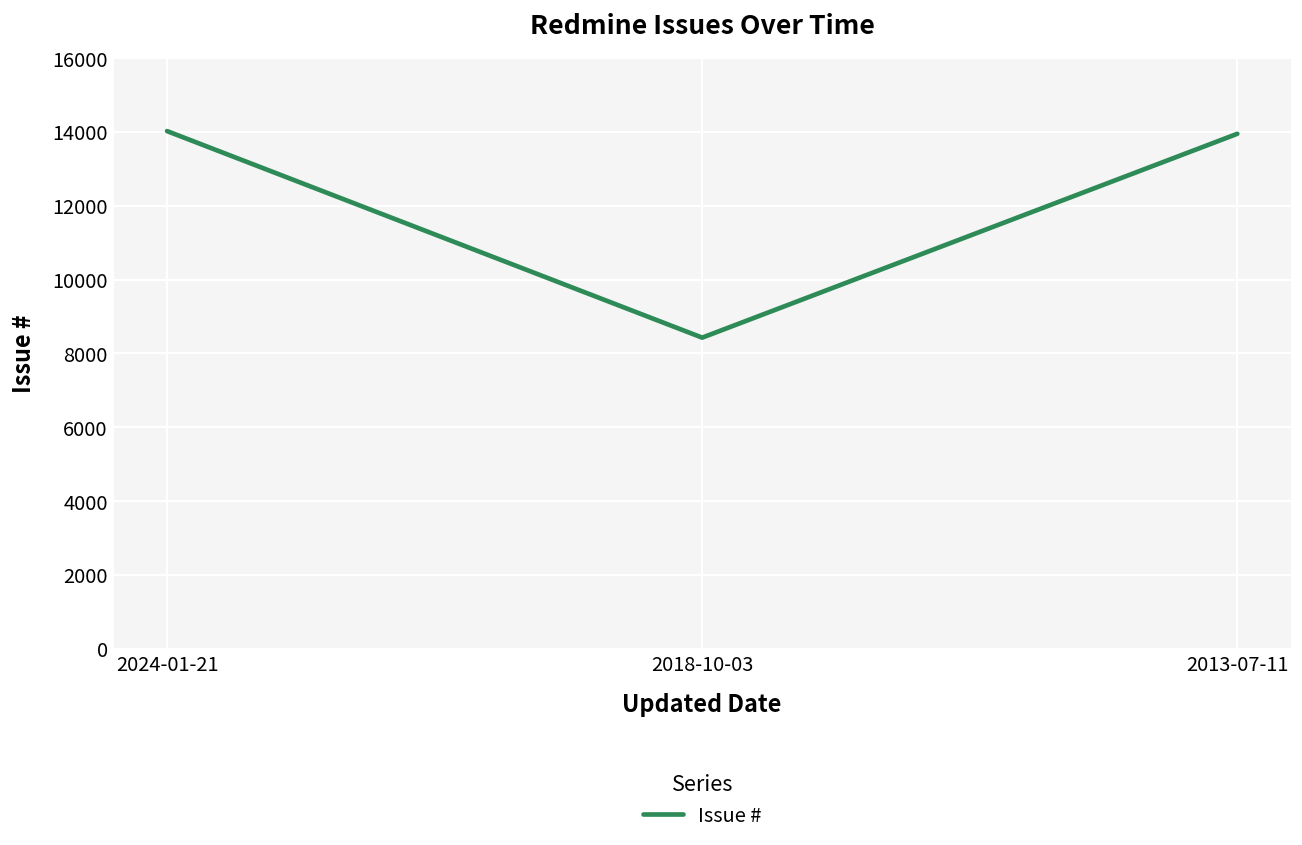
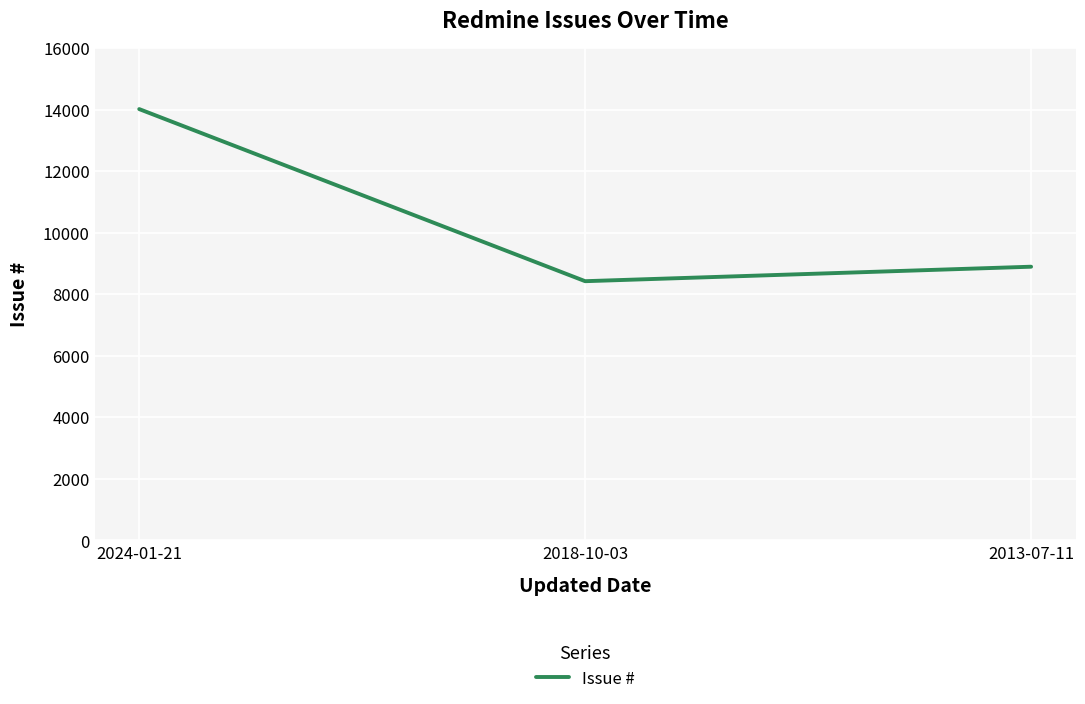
  {
    "2024-01-21": 14000,
    "2018-10-03": 8400,
-   "2013-07-11": 13900
+   "2013-07-11": 8900
  }
